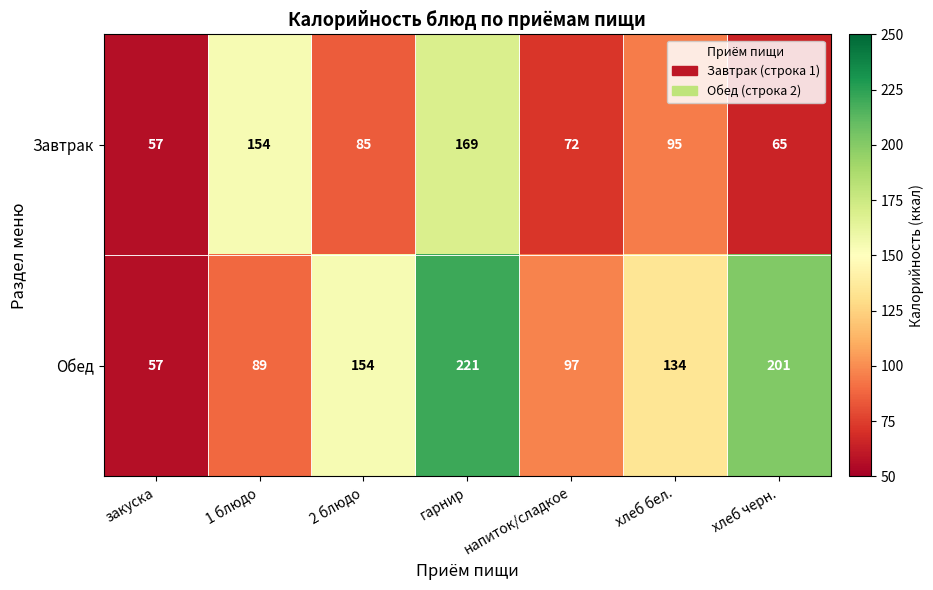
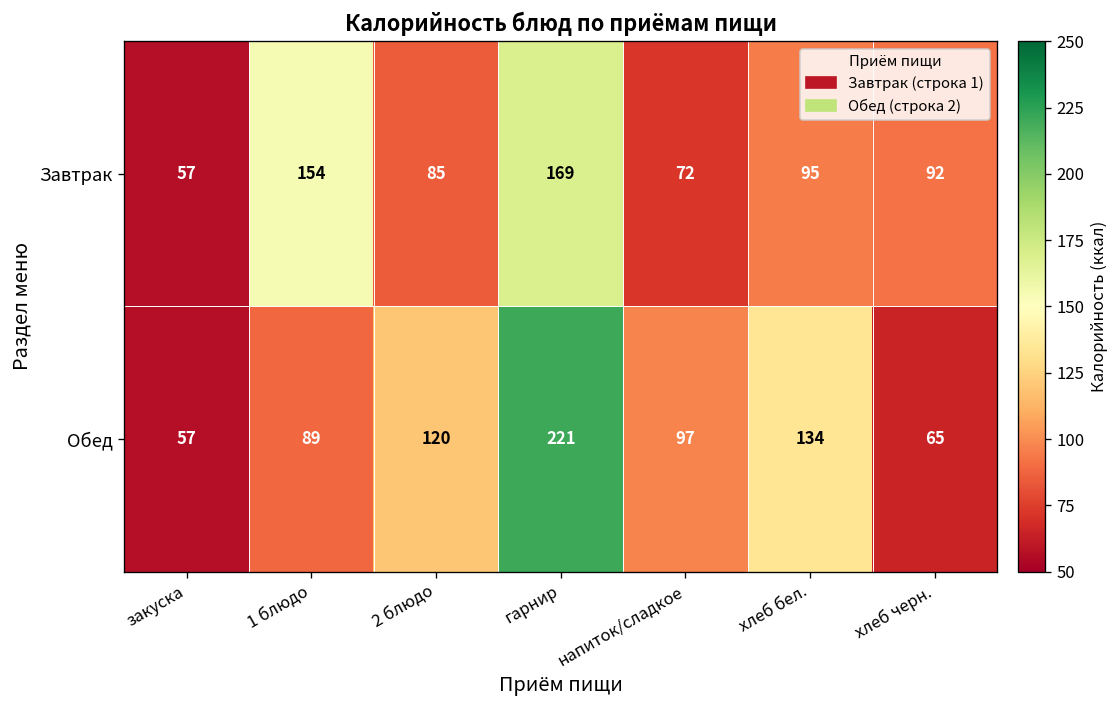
  {
    "Завтрак": {
      "закуска": 57,
      "1 блюдо": 154,
      "2 блюдо": 85,
      "гарнир": 169,
      "напиток/сладкое": 72,
      "хлеб бел.": 95,
-     "хлеб черн.": 65
+     "хлеб черн.": 92
    },
    "Обед": {
      "закуска": 57,
      "1 блюдо": 89,
-     "2 блюдо": 154,
+     "2 блюдо": 120,
      "гарнир": 221,
      "напиток/сладкое": 97,
      "хлеб бел.": 134,
-     "хлеб черн.": 201
+     "хлеб черн.": 65
    }
  }
